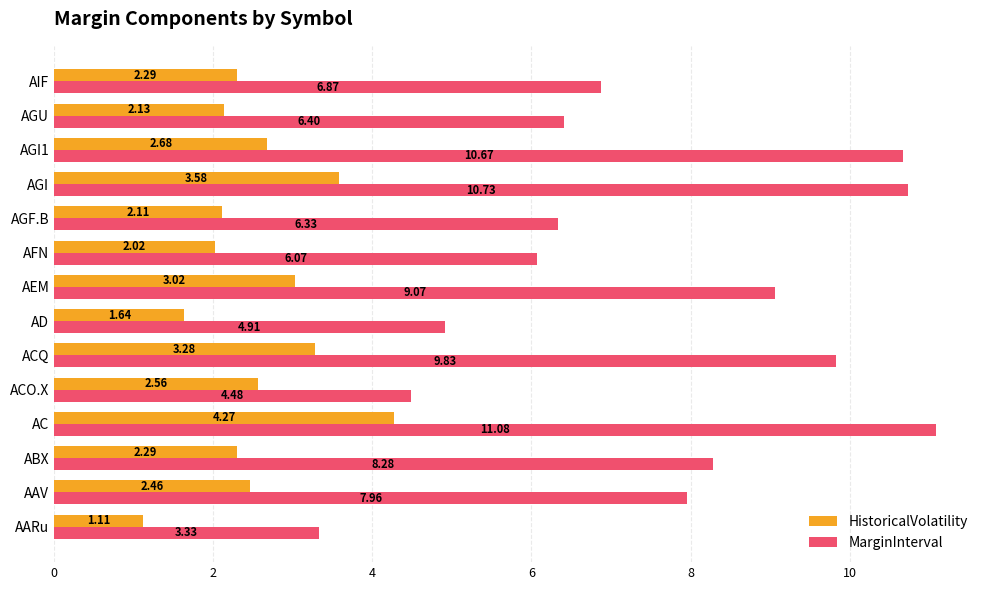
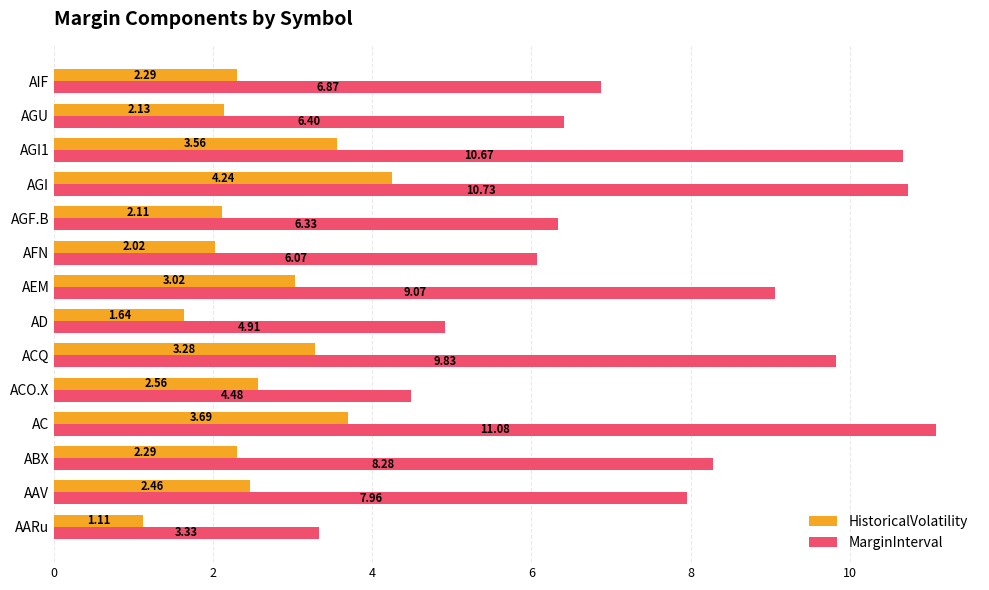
  {
    "HistoricalVolatility": {
      "AIF": 2.29,
      "AGU": 2.13,
-     "AGI1": 2.68,
-     "AGI": 3.58,
+     "AGI1": 3.56,
+     "AGI": 4.24,
      "AGF.B": 2.11,
      "AFN": 2.02,
      "AEM": 3.02,
      "AD": 1.64,
      "ACQ": 3.28,
      "ACO.X": 2.56,
-     "AC": 4.27,
+     "AC": 3.69,
      "ABX": 2.29,
      "AAV": 2.46,
      "AARu": 1.11
    },
    "MarginInterval": {
      "AIF": 6.87,
      "AGU": 6.40,
      "AGI1": 10.67,
      "AGI": 10.73,
      "AGF.B": 6.33,
      "AFN": 6.07,
      "AEM": 9.07,
      "AD": 4.91,
      "ACQ": 9.83,
      "ACO.X": 4.48,
      "AC": 11.08,
      "ABX": 8.28,
      "AAV": 7.96,
      "AARu": 3.33
    }
  }
